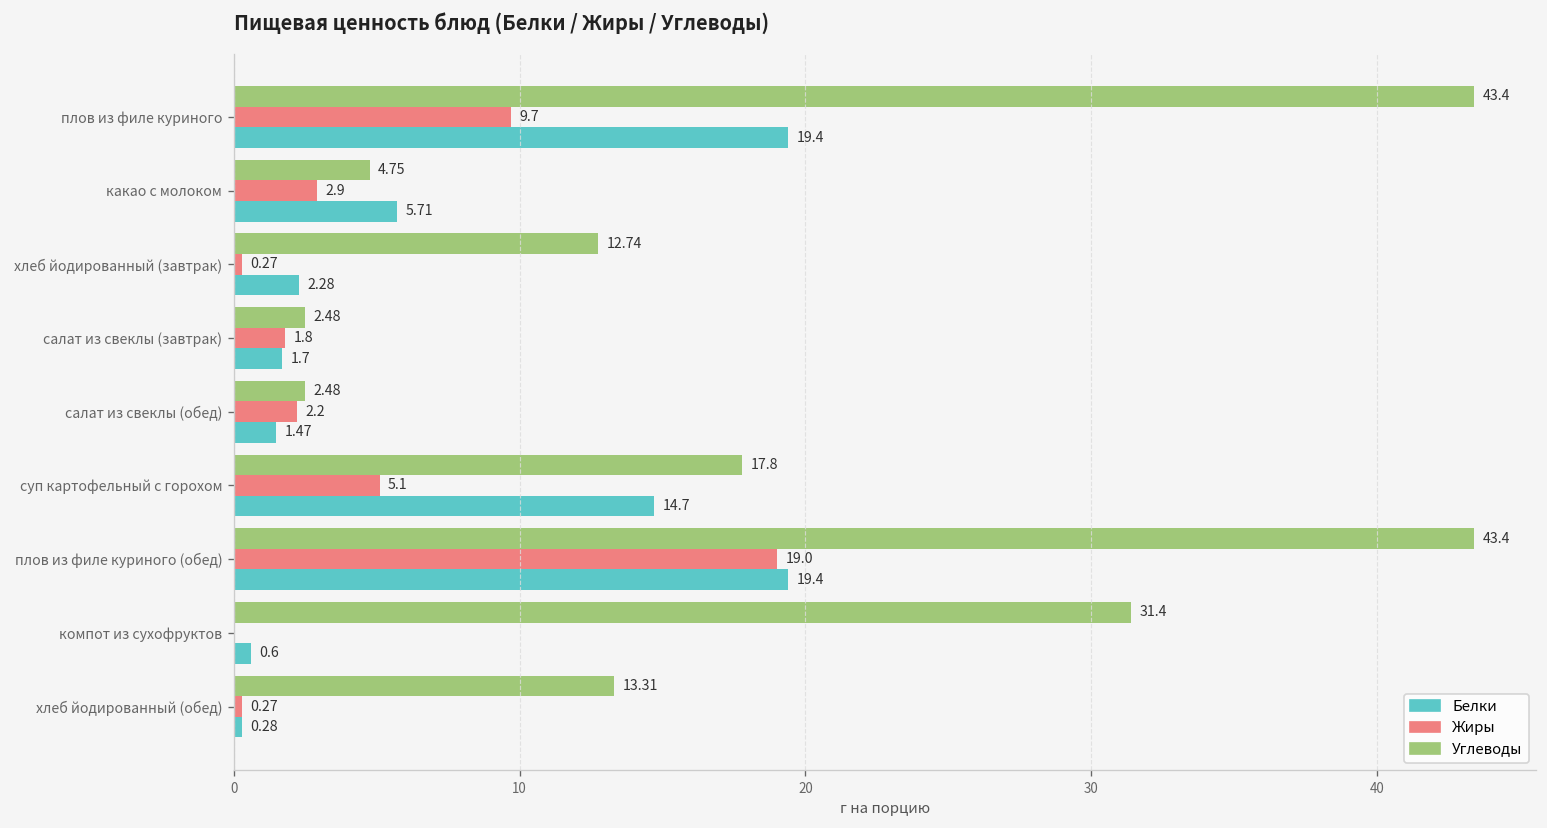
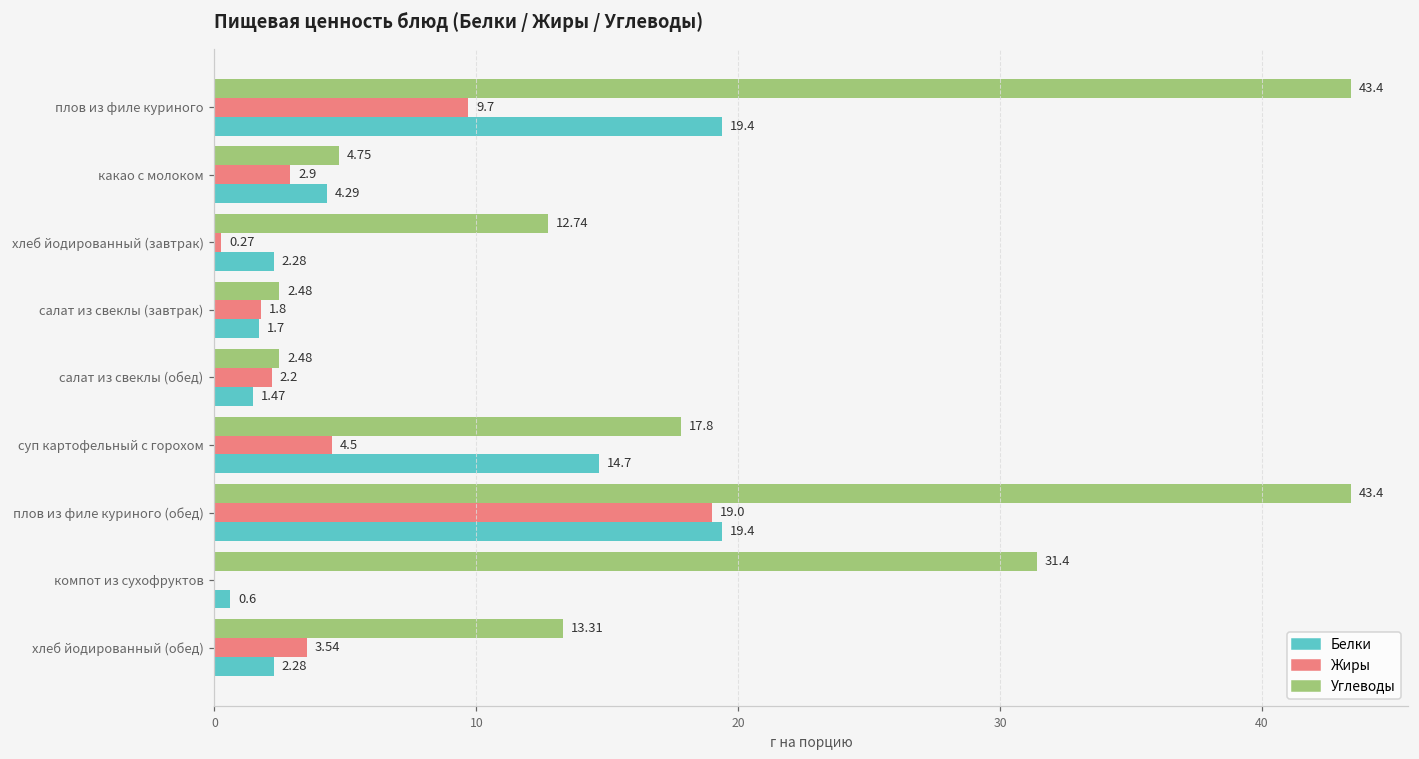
  {
    "Белки": {
      "плов из филе куриного": 19.4,
-     "какао с молоком": 5.71,
+     "какао с молоком": 4.29,
      "хлеб йодированный (завтрак)": 2.28,
      "салат из свеклы (завтрак)": 1.7,
      "салат из свеклы (обед)": 1.47,
      "суп картофельный с горохом": 14.7,
      "плов из филе куриного (обед)": 19.4,
      "компот из сухофруктов": 0.6,
-     "хлеб йодированный (обед)": 0.28
+     "хлеб йодированный (обед)": 2.28
    },
    "Жиры": {
      "плов из филе куриного": 9.7,
      "какао с молоком": 2.9,
      "хлеб йодированный (завтрак)": 0.27,
      "салат из свеклы (завтрак)": 1.8,
      "салат из свеклы (обед)": 2.2,
-     "суп картофельный с горохом": 5.1,
+     "суп картофельный с горохом": 4.5,
      "плов из филе куриного (обед)": 19.0,
-     "хлеб йодированный (обед)": 0.27
+     "хлеб йодированный (обед)": 3.54
    },
    "Углеводы": {
      "плов из филе куриного": 43.4,
      "какао с молоком": 4.75,
      "хлеб йодированный (завтрак)": 12.74,
      "салат из свеклы (завтрак)": 2.48,
      "салат из свеклы (обед)": 2.48,
      "суп картофельный с горохом": 17.8,
      "плов из филе куриного (обед)": 43.4,
      "компот из сухофруктов": 31.4,
      "хлеб йодированный (обед)": 13.31
    }
  }
